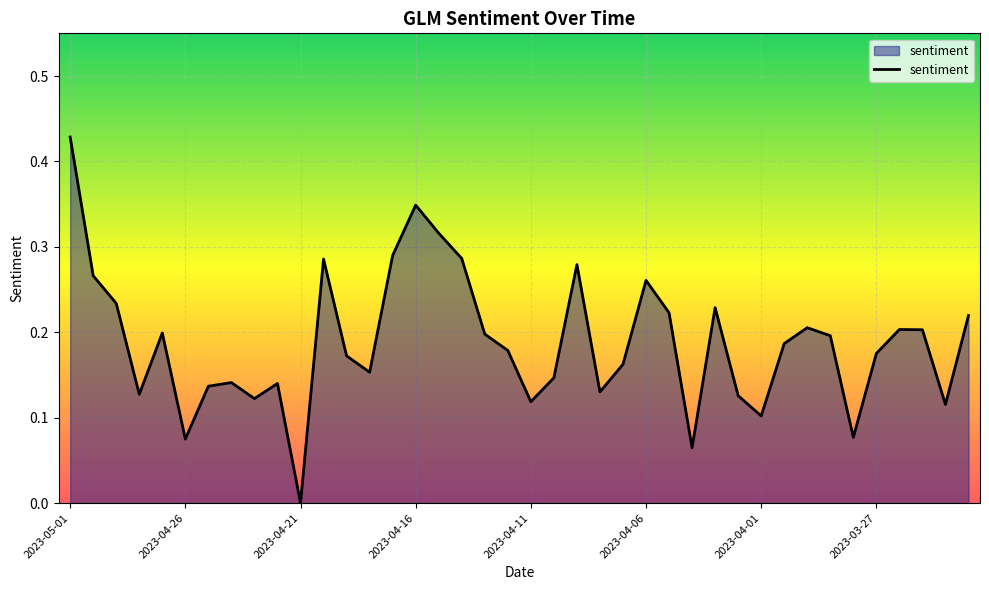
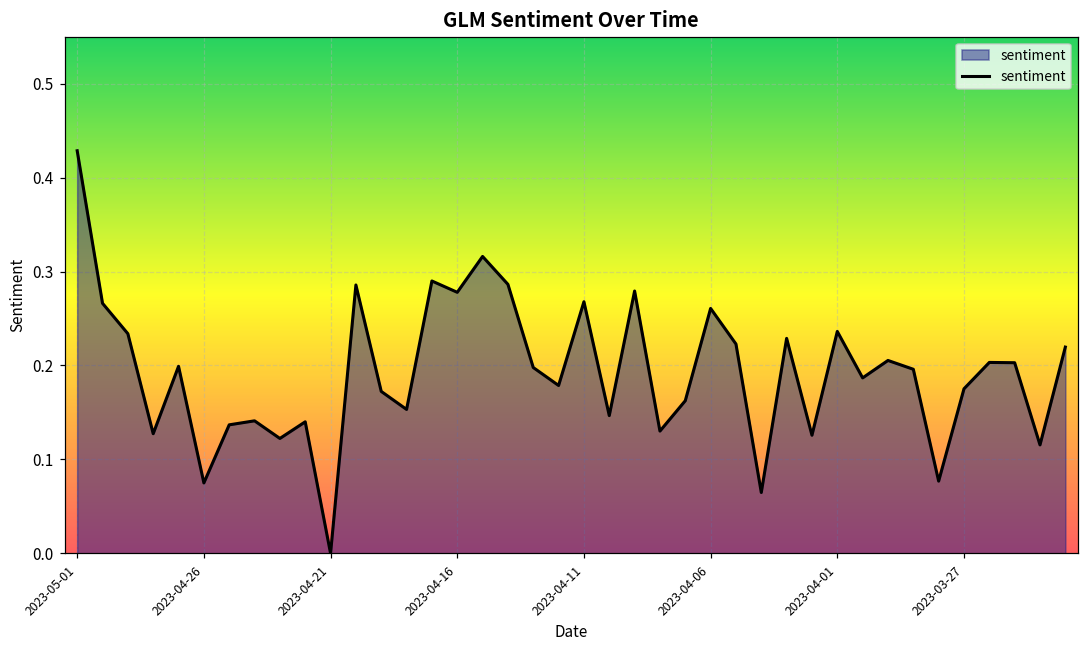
  {
    "2023-05-01": 0.43,
    "2023-04-26": 0.08,
    "2023-04-21": 0.00,
-   "2023-04-16": 0.35,
-   "2023-04-11": 0.12,
+   "2023-04-16": 0.28,
+   "2023-04-11": 0.27,
    "2023-04-06": 0.26,
-   "2023-04-01": 0.10,
+   "2023-04-01": 0.24,
    "2023-03-27": 0.18
  }
